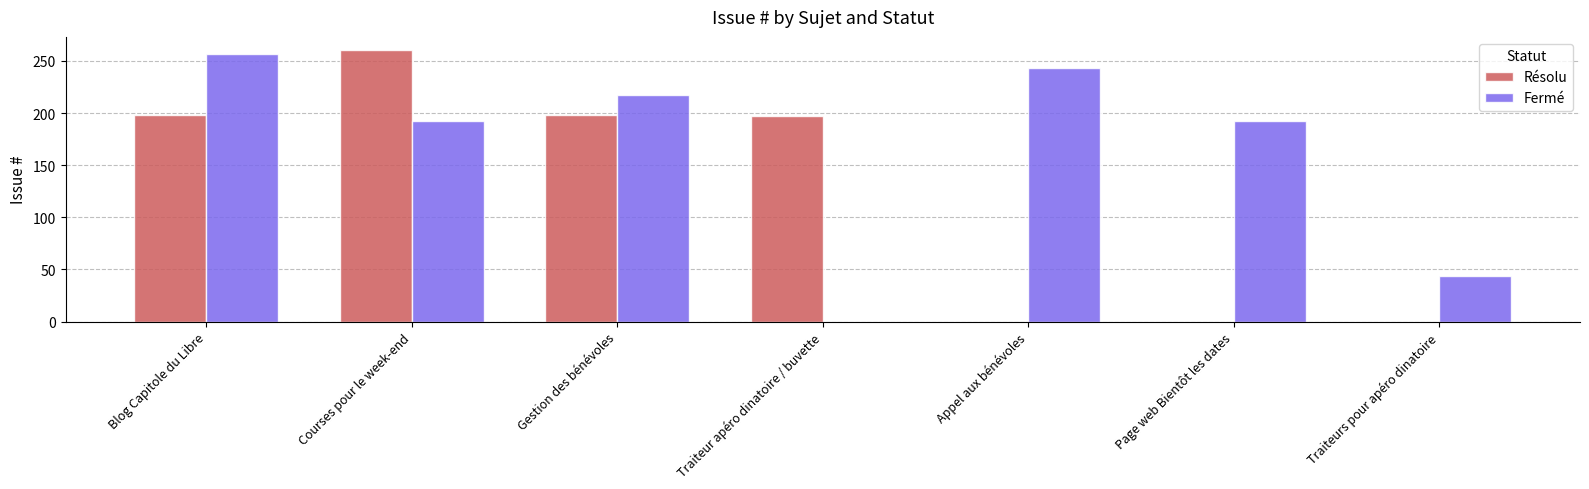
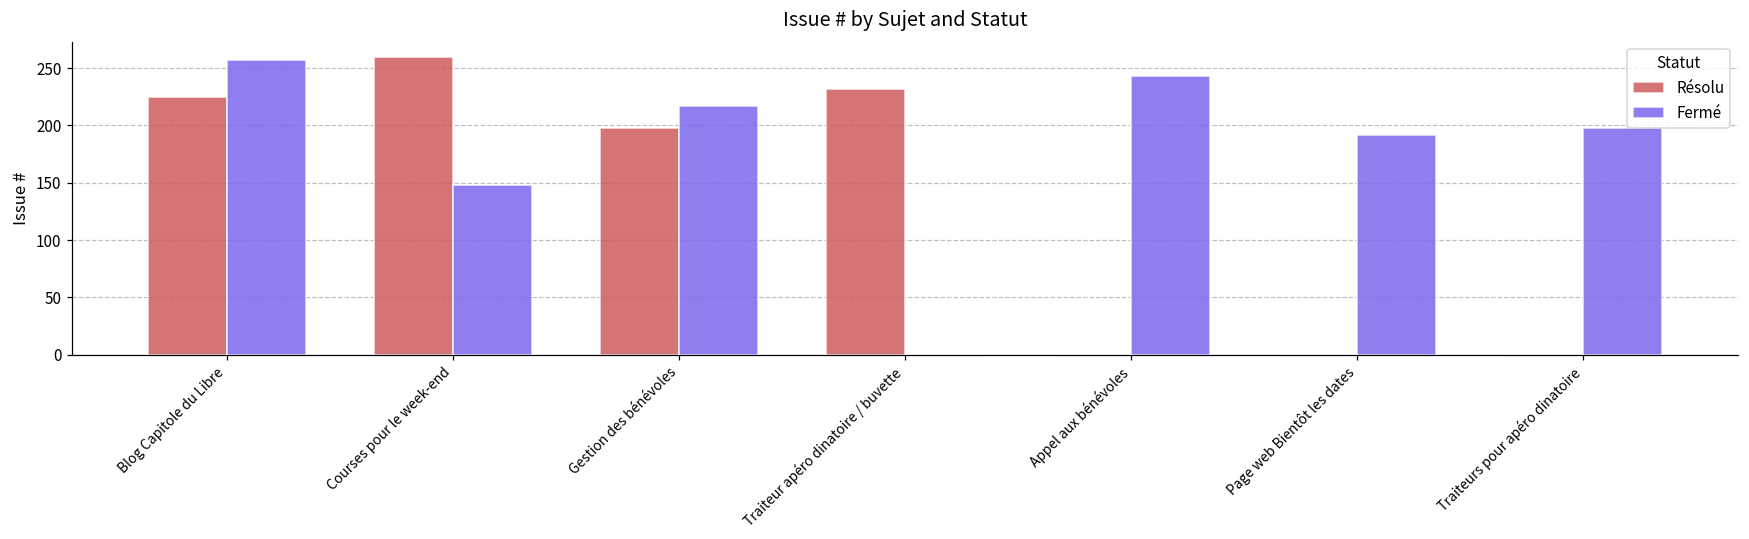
  {
    "Résolu": {
-     "Blog Capitole du Libre": 198,
+     "Blog Capitole du Libre": 225,
      "Courses pour le week-end": 260,
      "Gestion des bénévoles": 198,
-     "Traiteur apéro dinatoire / buvette": 197,
+     "Traiteur apéro dinatoire / buvette": 232,
      "Appel aux bénévoles": 0,
      "Page web Bientôt les dates": 0,
      "Traiteurs pour apéro dinatoire": 0
    },
    "Fermé": {
      "Blog Capitole du Libre": 257,
-     "Courses pour le week-end": 192,
+     "Courses pour le week-end": 148,
      "Gestion des bénévoles": 217,
      "Traiteur apéro dinatoire / buvette": 0,
      "Appel aux bénévoles": 243,
      "Page web Bientôt les dates": 192,
-     "Traiteurs pour apéro dinatoire": 44
+     "Traiteurs pour apéro dinatoire": 198
    }
  }
